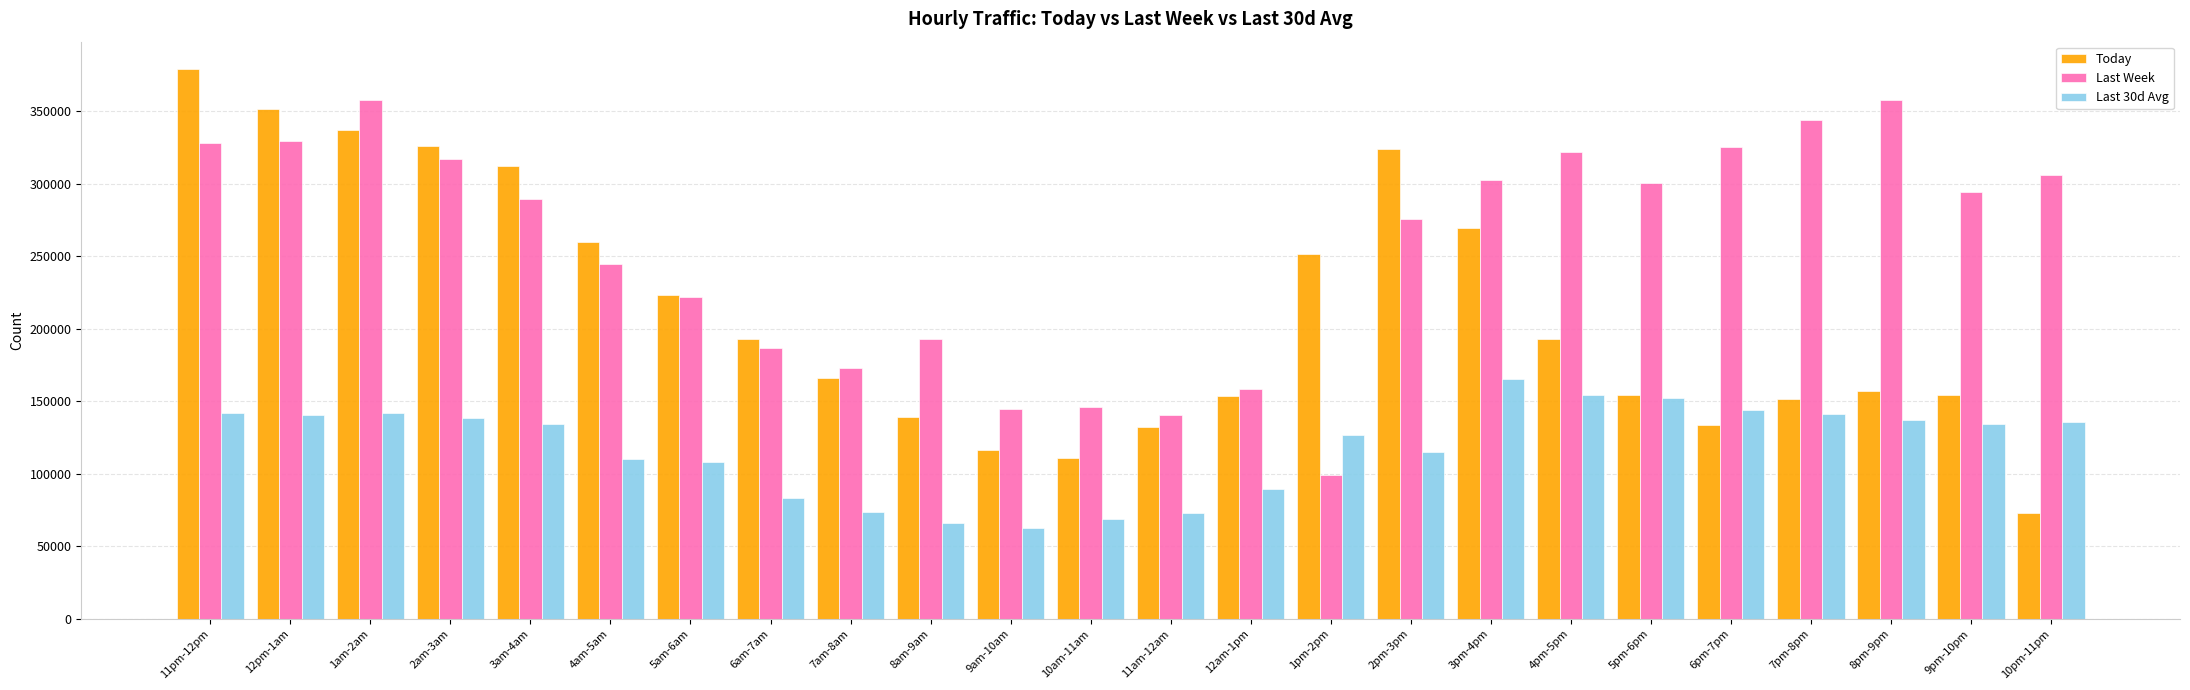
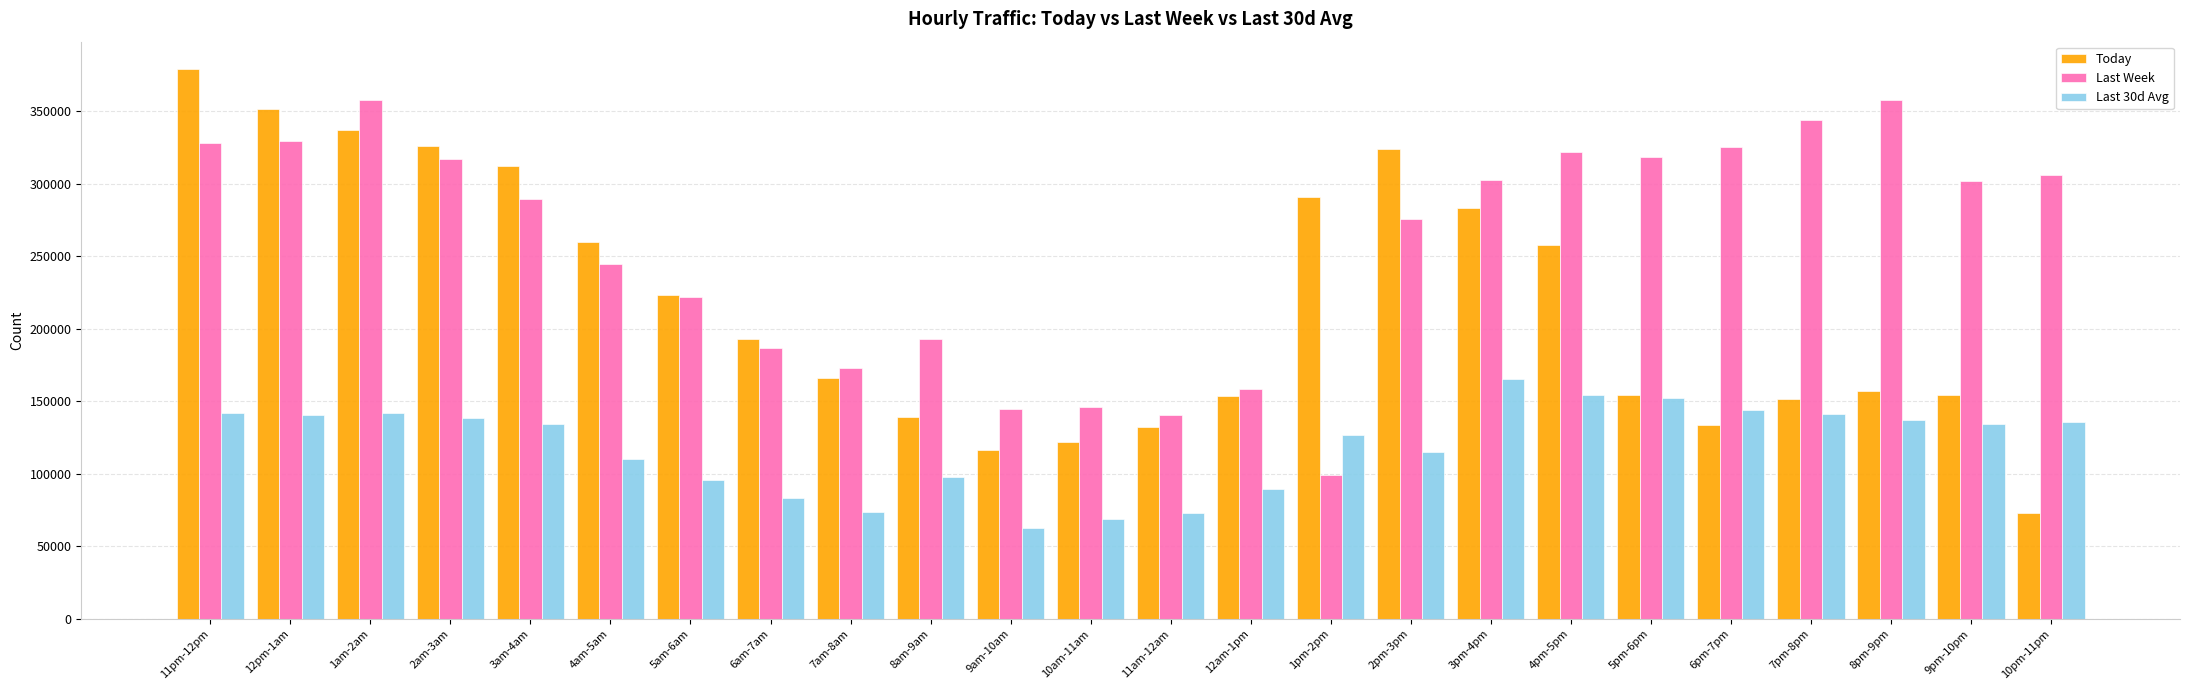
  {
    "Today": {
      "11pm-12pm": 379000,
      "12pm-1am": 351000,
      "1am-2am": 337000,
      "2am-3am": 326000,
      "3am-4am": 313000,
      "4am-5am": 260000,
      "5am-6am": 224000,
      "6am-7am": 193000,
      "7am-8am": 166000,
      "8am-9am": 139000,
      "9am-10am": 116000,
-     "10am-11am": 111000,
+     "10am-11am": 122000,
      "11am-12am": 132000,
      "12am-1pm": 153000,
-     "1pm-2pm": 252000,
+     "1pm-2pm": 291000,
      "2pm-3pm": 324000,
-     "3pm-4pm": 270000,
-     "4pm-5pm": 193000,
+     "3pm-4pm": 283000,
+     "4pm-5pm": 258000,
      "5pm-6pm": 155000,
      "6pm-7pm": 134000,
      "7pm-8pm": 152000,
      "8pm-9pm": 157000,
      "9pm-10pm": 155000,
      "10pm-11pm": 73000
    },
    "Last Week": {
      "11pm-12pm": 328000,
      "12pm-1am": 329000,
      "1am-2am": 358000,
      "2am-3am": 317000,
      "3am-4am": 290000,
      "4am-5am": 244000,
      "5am-6am": 222000,
      "6am-7am": 187000,
      "7am-8am": 173000,
      "8am-9am": 193000,
      "9am-10am": 145000,
      "10am-11am": 146000,
      "11am-12am": 141000,
      "12am-1pm": 158000,
      "1pm-2pm": 99000,
      "2pm-3pm": 276000,
      "3pm-4pm": 303000,
      "4pm-5pm": 322000,
-     "5pm-6pm": 301000,
+     "5pm-6pm": 318000,
      "6pm-7pm": 325000,
      "7pm-8pm": 344000,
      "8pm-9pm": 358000,
-     "9pm-10pm": 294000,
+     "9pm-10pm": 302000,
      "10pm-11pm": 306000
    },
    "Last 30d Avg": {
      "11pm-12pm": 142000,
      "12pm-1am": 141000,
      "1am-2am": 142000,
      "2am-3am": 138000,
      "3am-4am": 135000,
      "4am-5am": 110000,
-     "5am-6am": 108000,
+     "5am-6am": 96000,
      "6am-7am": 83000,
      "7am-8am": 74000,
-     "8am-9am": 66000,
+     "8am-9am": 98000,
      "9am-10am": 63000,
      "10am-11am": 69000,
      "11am-12am": 73000,
      "12am-1pm": 90000,
      "1pm-2pm": 127000,
      "2pm-3pm": 115000,
      "3pm-4pm": 166000,
      "4pm-5pm": 154000,
      "5pm-6pm": 153000,
      "6pm-7pm": 144000,
      "7pm-8pm": 141000,
      "8pm-9pm": 137000,
      "9pm-10pm": 134000,
      "10pm-11pm": 136000
    }
  }
